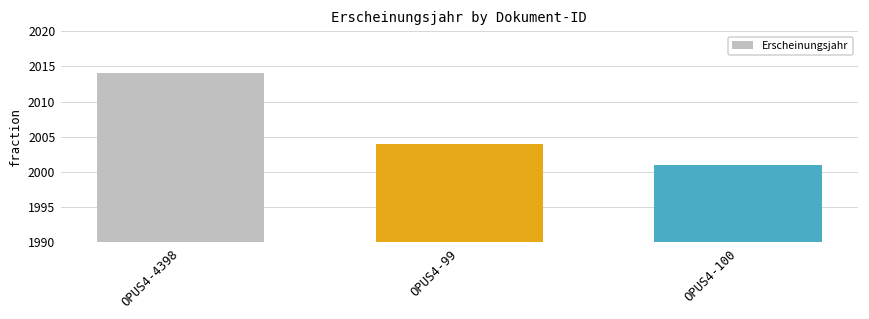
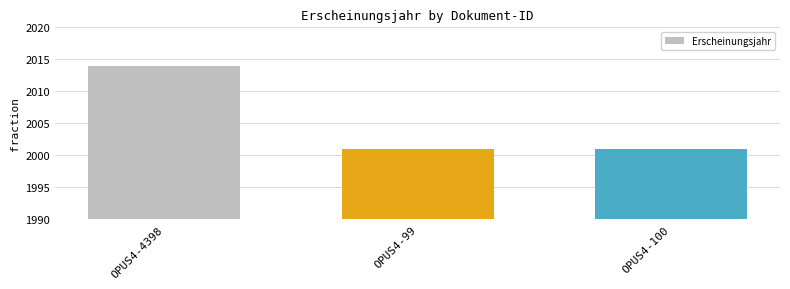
  {
    "OPUS4-4398": 2014,
-   "OPUS4-99": 2004,
+   "OPUS4-99": 2001,
    "OPUS4-100": 2001
  }
